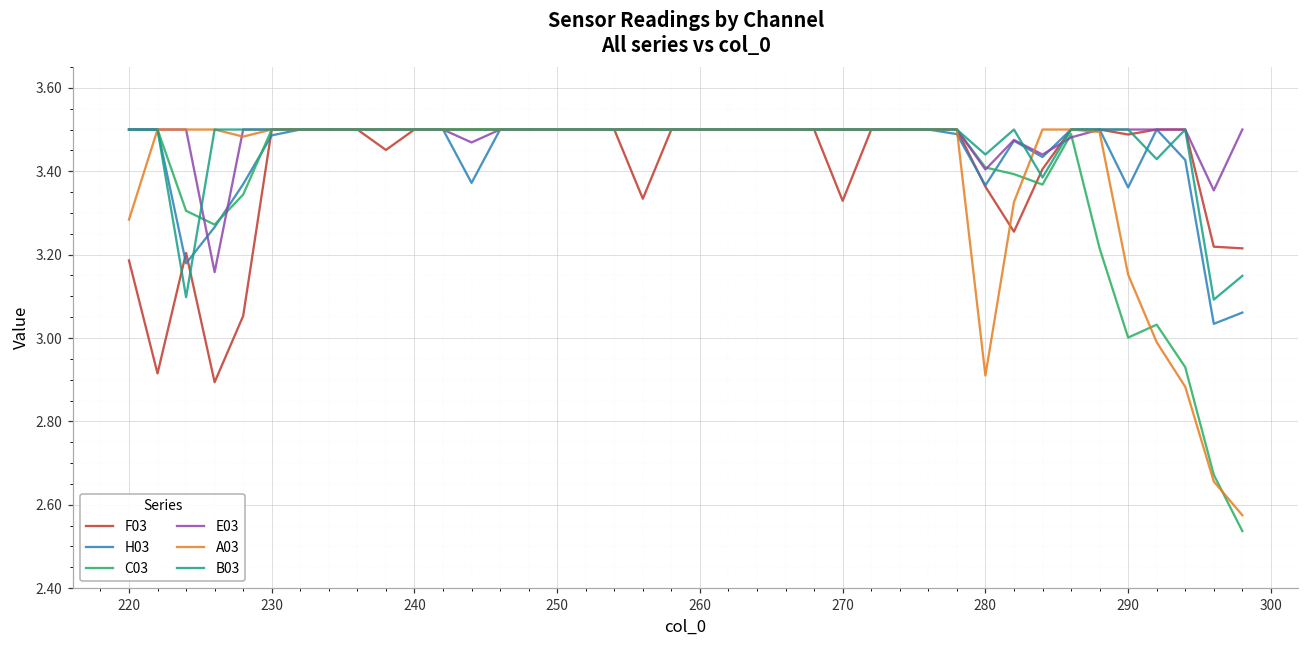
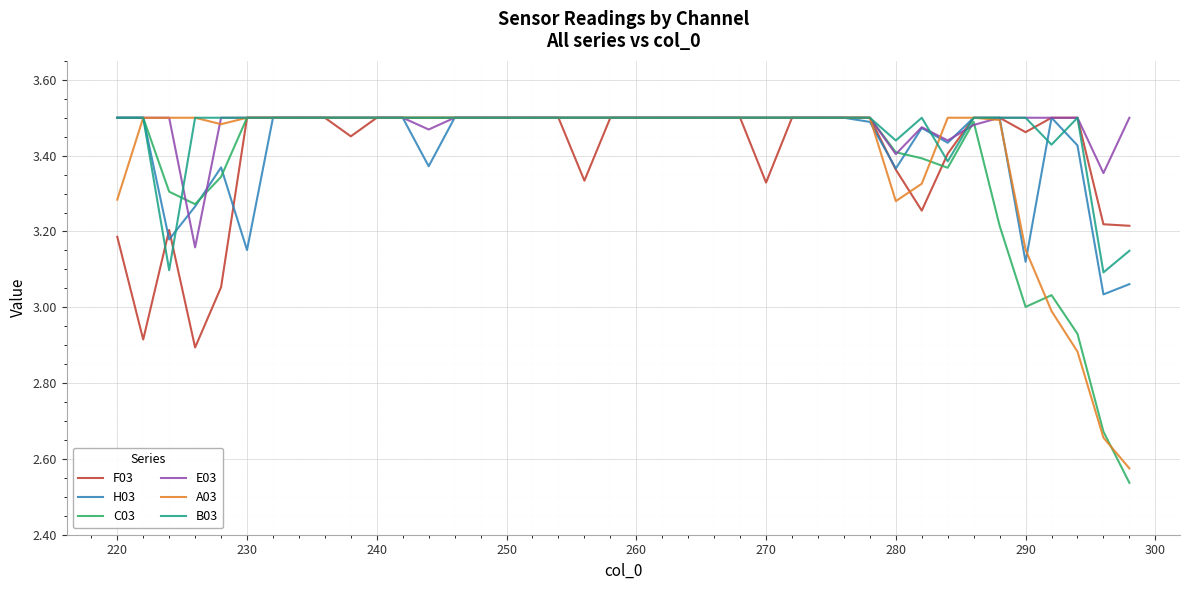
  {
    "F03": {
      "220": 3.19,
      "270": 3.33,
-     "290": 3.49
+     "290": 3.46
    },
    "H03": {
-     "230": 3.49,
-     "290": 3.36
+     "230": 3.15,
+     "290": 3.12
    },
    "A03": {
      "220": 3.28,
-     "280": 2.91,
+     "280": 3.28,
      "290": 3.15
    }
  }
